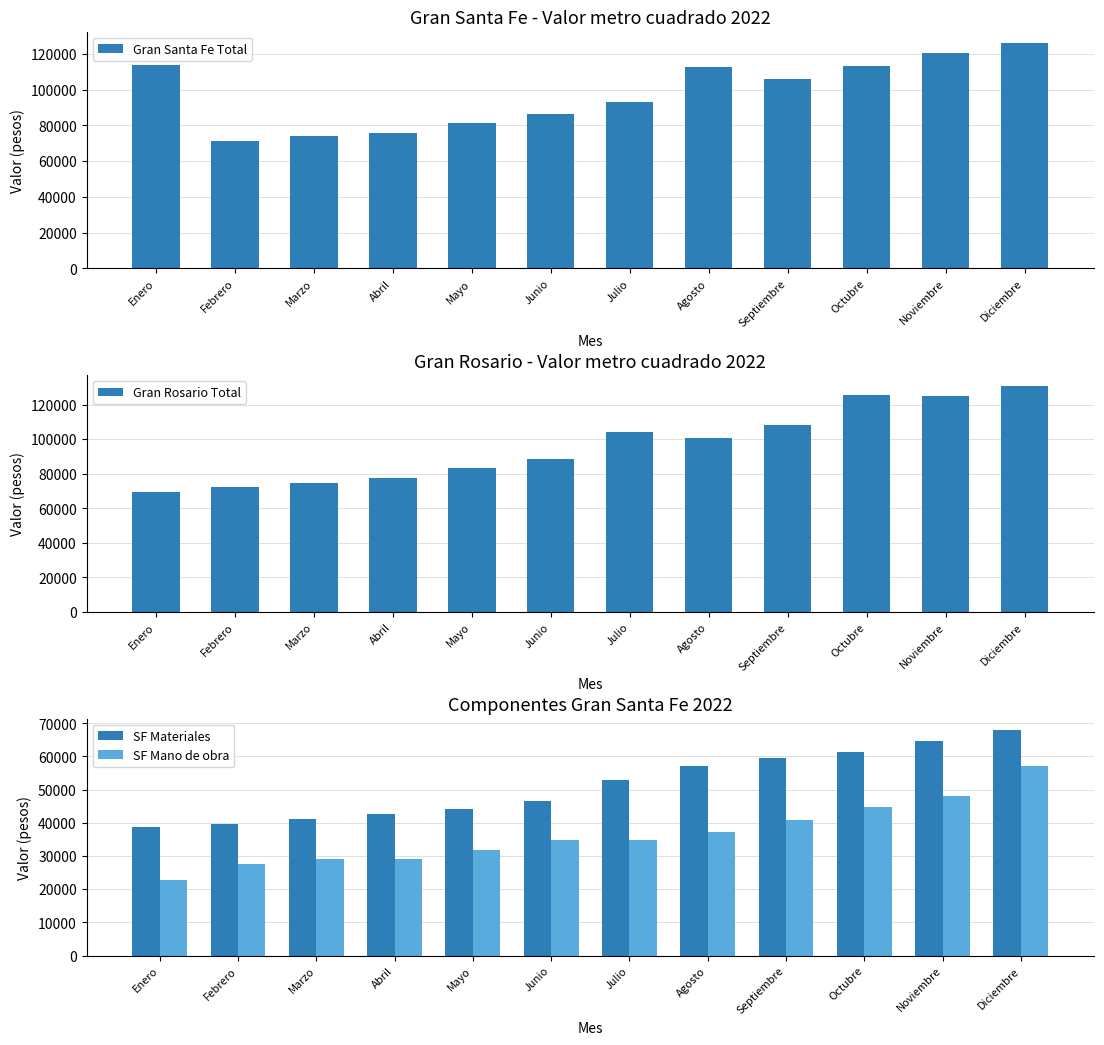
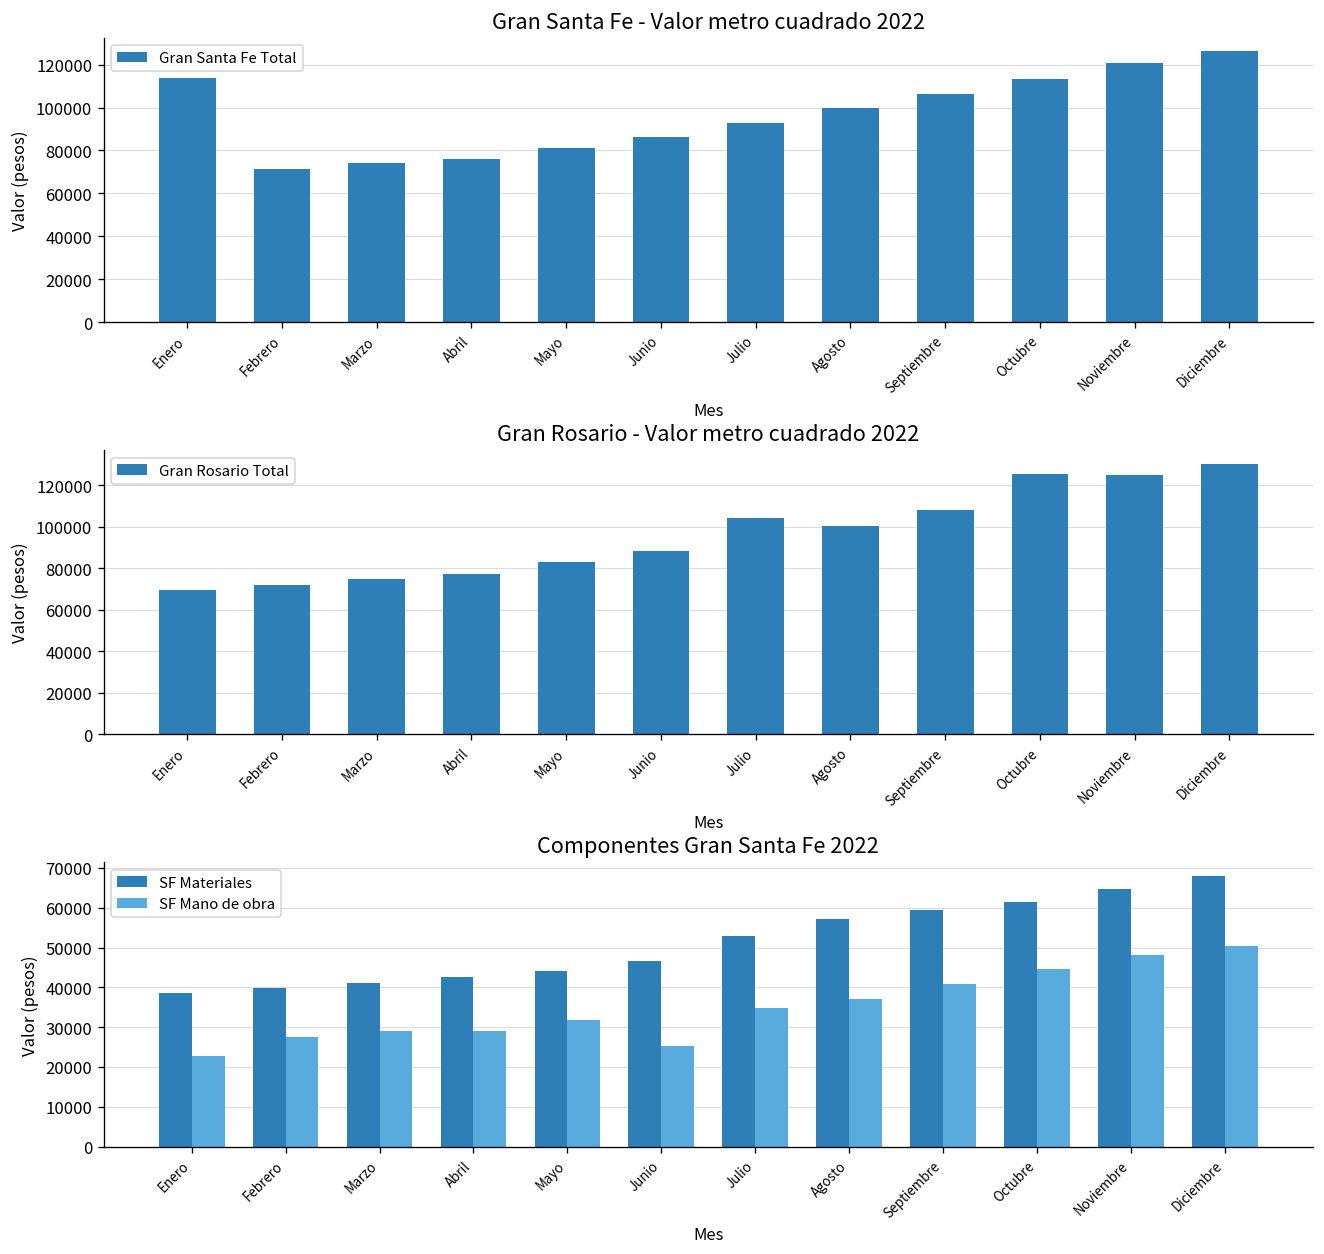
  {
    "Gran Santa Fe - Valor metro cuadrado 2022": {
      "Enero": 114000,
      "Febrero": 71000,
      "Marzo": 74000,
      "Abril": 76000,
      "Mayo": 81000,
      "Junio": 86000,
      "Julio": 93000,
-     "Agosto": 113000,
+     "Agosto": 100000,
      "Septiembre": 106000,
      "Octubre": 113000,
      "Noviembre": 121000,
      "Diciembre": 126000
    },
    "Gran Rosario - Valor metro cuadrado 2022": {
      "Enero": 69000,
      "Febrero": 72000,
      "Marzo": 75000,
      "Abril": 77000,
      "Mayo": 83000,
      "Junio": 88000,
      "Julio": 104000,
      "Agosto": 101000,
      "Septiembre": 108000,
      "Octubre": 125000,
      "Noviembre": 125000,
      "Diciembre": 131000
    },
    "Componentes Gran Santa Fe 2022": {
      "SF Materiales": {
        "Enero": 39000,
        "Febrero": 40000,
        "Marzo": 41000,
        "Abril": 43000,
        "Mayo": 44000,
        "Junio": 47000,
        "Julio": 53000,
        "Agosto": 57000,
        "Septiembre": 59000,
        "Octubre": 61000,
        "Noviembre": 65000,
        "Diciembre": 68000
      },
      "SF Mano de obra": {
        "Enero": 23000,
        "Febrero": 27000,
        "Marzo": 29000,
        "Abril": 29000,
        "Mayo": 32000,
-       "Junio": 35000,
+       "Junio": 25000,
        "Julio": 35000,
        "Agosto": 37000,
        "Septiembre": 41000,
        "Octubre": 45000,
        "Noviembre": 48000,
-       "Diciembre": 57000
+       "Diciembre": 50000
      }
    }
  }
